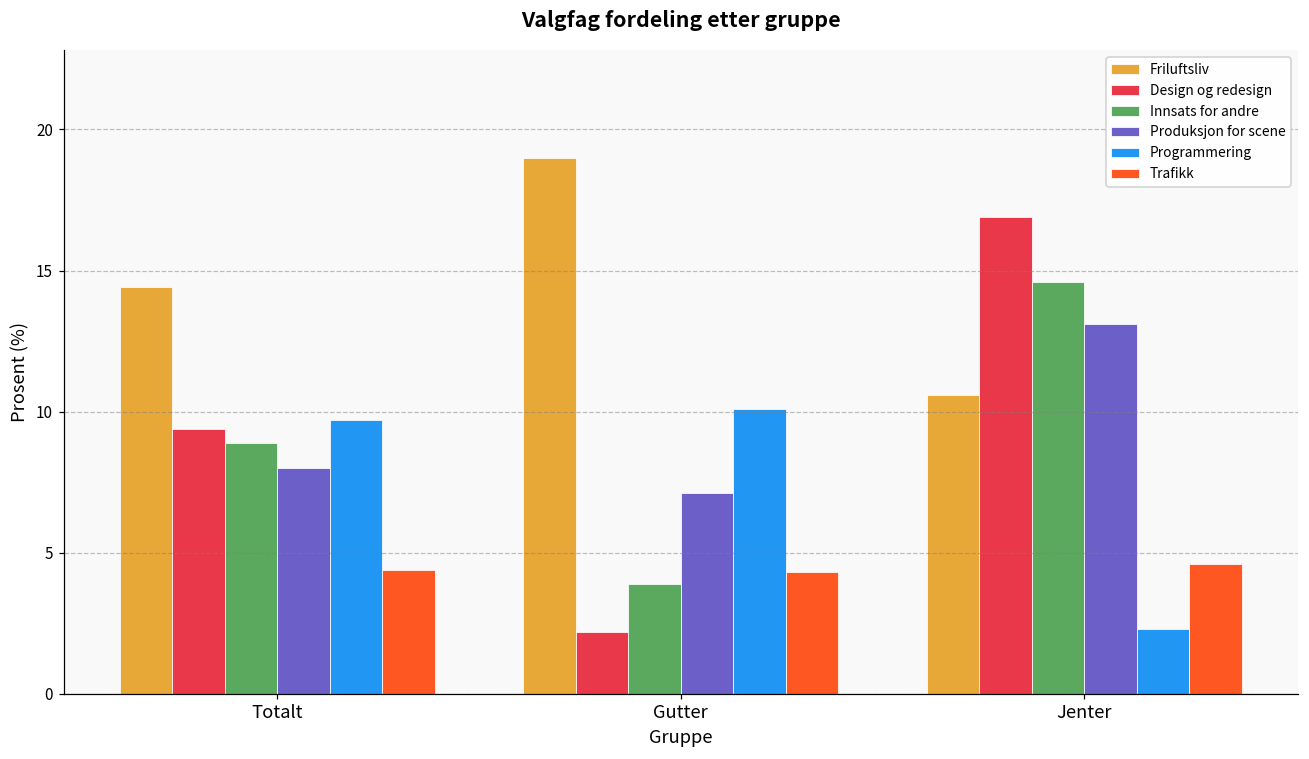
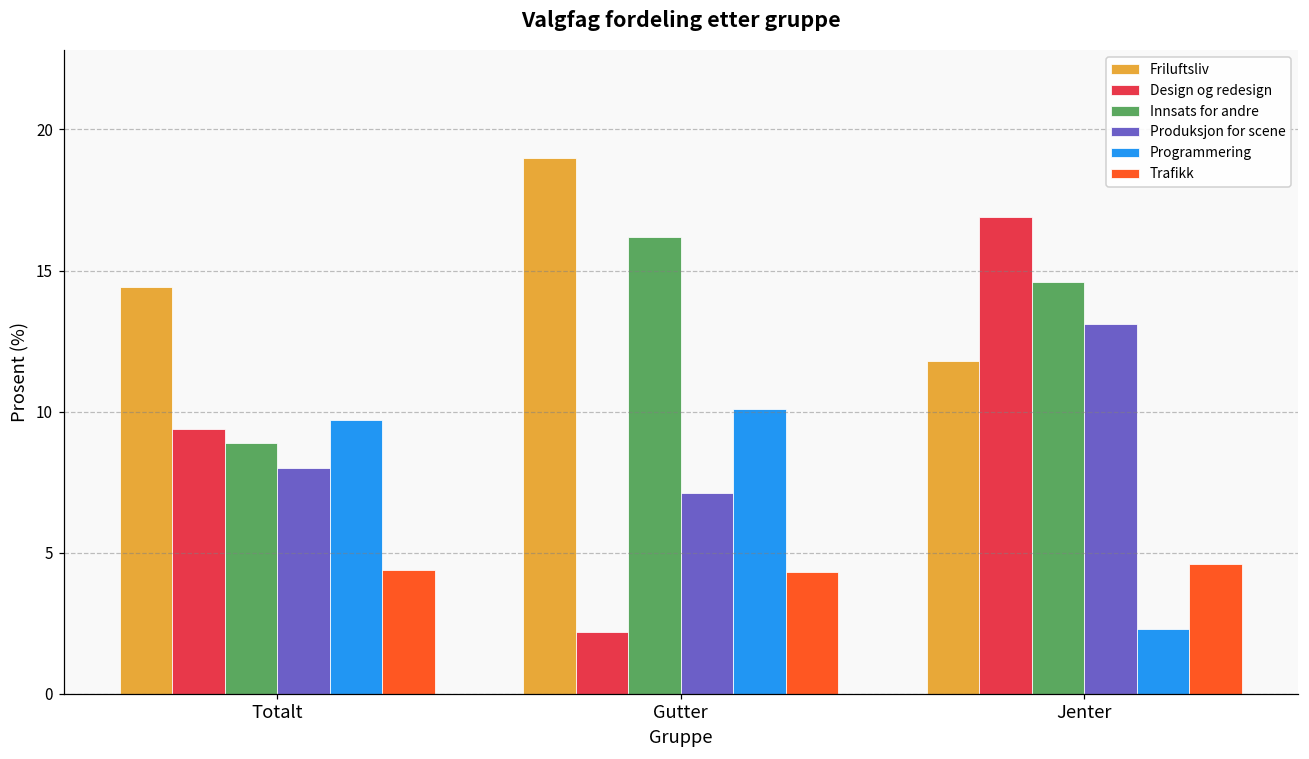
  {
    "Friluftsliv": {
      "Totalt": 14.4,
      "Gutter": 19.0,
-     "Jenter": 10.6
+     "Jenter": 11.8
    },
    "Innsats for andre": {
      "Totalt": 8.9,
-     "Gutter": 3.9,
+     "Gutter": 16.2,
      "Jenter": 14.6
    },
    "Produksjon for scene": {
      "Totalt": 8.0,
      "Gutter": 7.1,
      "Jenter": 13.1
    },
    "Programmering": {
      "Totalt": 9.7,
      "Gutter": 10.1,
      "Jenter": 2.3
    }
  }
